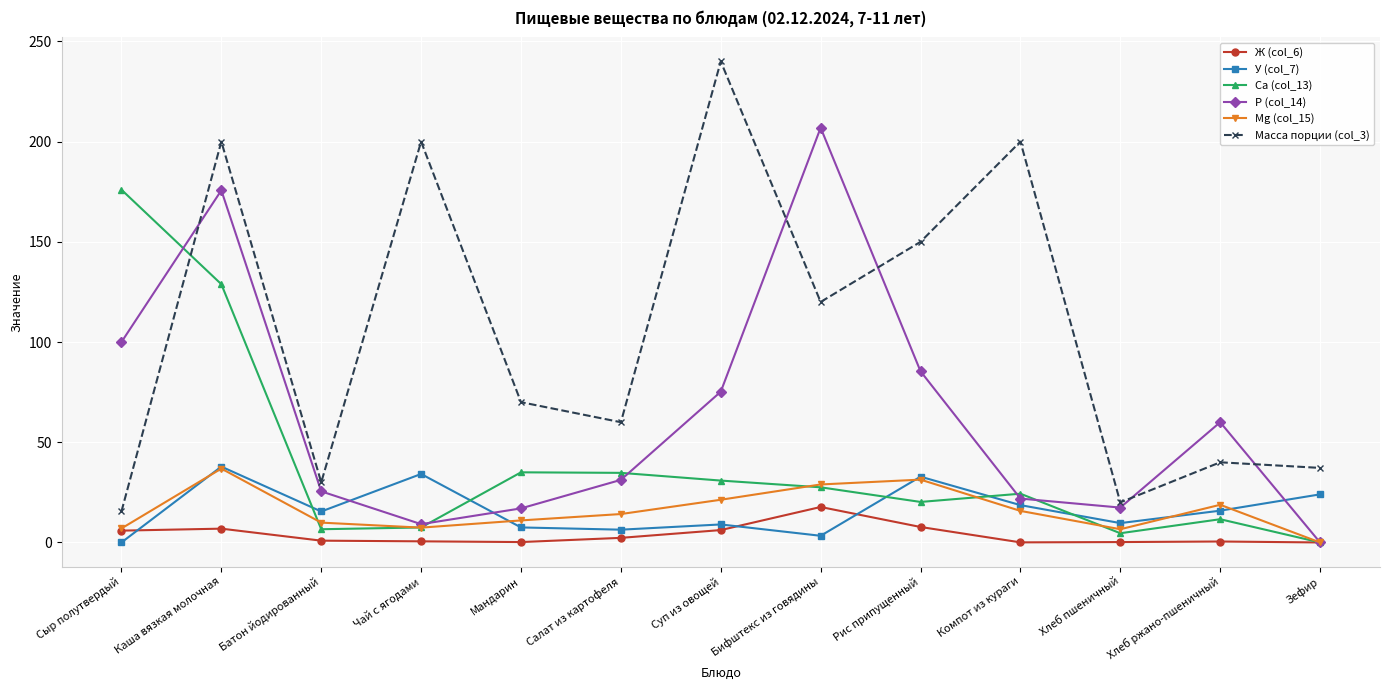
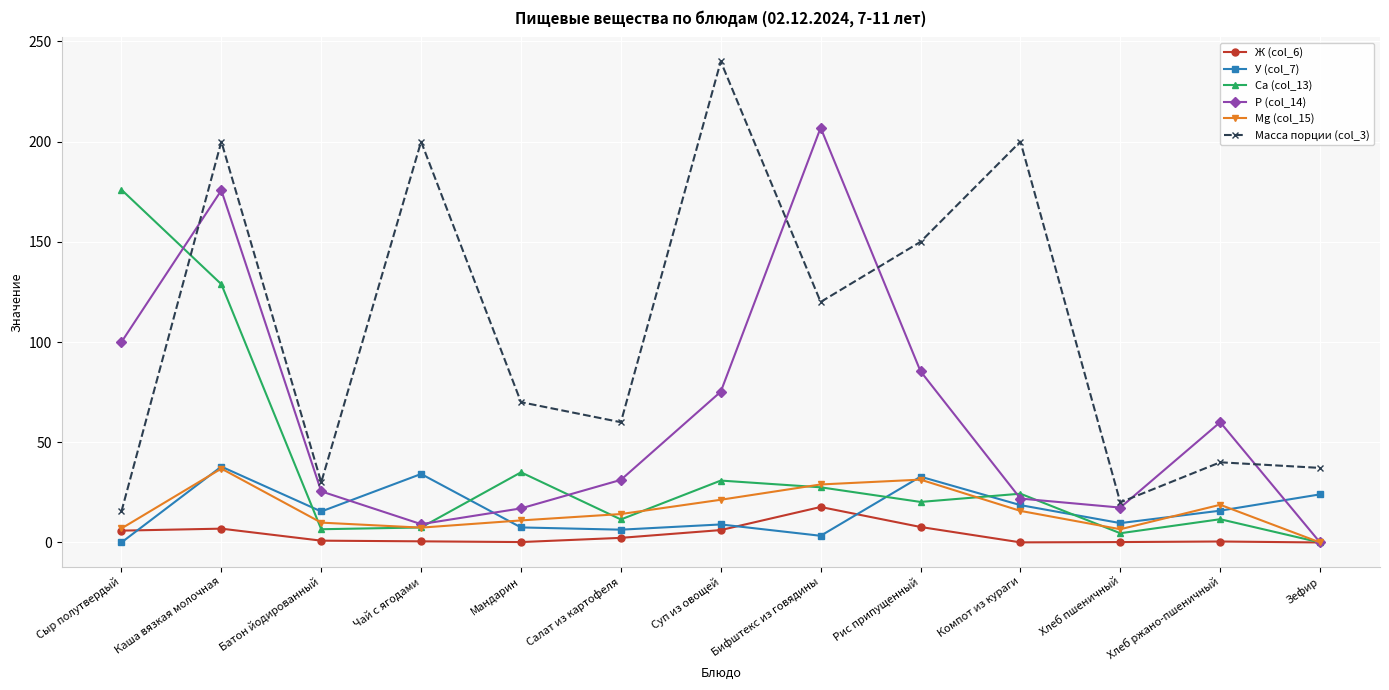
  {
    "Ж (col_6)": {
      "Каша вязкая молочная": 7,
      "Батон йодированный": 1,
      "Чай с ягодами": 1,
      "Мандарин": 0,
      "Салат из картофеля": 2,
      "Суп из овощей": 6,
      "Бифштекс из говядины": 18,
      "Рис припущенный": 8,
      "Компот из кураги": 0,
      "Хлеб пшеничный": 0,
      "Хлеб ржано-пшеничный": 0
    },
    "У (col_7)": {
      "Сыр полутвердый": 0,
      "Батон йодированный": 15,
      "Чай с ягодами": 34,
      "Мандарин": 8,
      "Салат из картофеля": 6,
      "Суп из овощей": 9,
      "Бифштекс из говядины": 3,
      "Рис припущенный": 33,
      "Компот из кураги": 19,
      "Хлеб пшеничный": 10,
      "Хлеб ржано-пшеничный": 16,
      "Зефир": 24
    },
    "Са (col_13)": {
      "Сыр полутвердый": 176,
      "Каша вязкая молочная": 129,
      "Батон йодированный": 7,
      "Мандарин": 35,
-     "Салат из картофеля": 35,
+     "Салат из картофеля": 11,
      "Суп из овощей": 31,
      "Бифштекс из говядины": 28,
      "Рис припущенный": 20,
      "Компот из кураги": 24,
      "Хлеб пшеничный": 5,
      "Хлеб ржано-пшеничный": 12
    },
    "Р (col_14)": {
      "Сыр полутвердый": 100,
      "Каша вязкая молочная": 176,
      "Батон йодированный": 26,
      "Чай с ягодами": 9,
      "Мандарин": 17,
      "Салат из картофеля": 31,
      "Суп из овощей": 75,
      "Бифштекс из говядины": 207,
      "Рис припущенный": 85,
      "Компот из кураги": 22,
      "Хлеб пшеничный": 17,
      "Хлеб ржано-пшеничный": 60
    },
    "Mg (col_15)": {
      "Батон йодированный": 10,
      "Мандарин": 11,
      "Салат из картофеля": 14,
      "Суп из овощей": 21,
      "Бифштекс из говядины": 29,
      "Рис припущенный": 31,
      "Компот из кураги": 16,
      "Хлеб пшеничный": 7,
      "Хлеб ржано-пшеничный": 19
    },
    "Масса порции (col_3)": {
      "Сыр полутвердый": 16,
      "Каша вязкая молочная": 200,
      "Батон йодированный": 30,
      "Чай с ягодами": 200,
      "Мандарин": 70,
      "Салат из картофеля": 60,
      "Суп из овощей": 240,
      "Бифштекс из говядины": 120,
      "Рис припущенный": 150,
      "Компот из кураги": 200,
      "Хлеб пшеничный": 20,
      "Хлеб ржано-пшеничный": 40,
      "Зефир": 37
    }
  }
